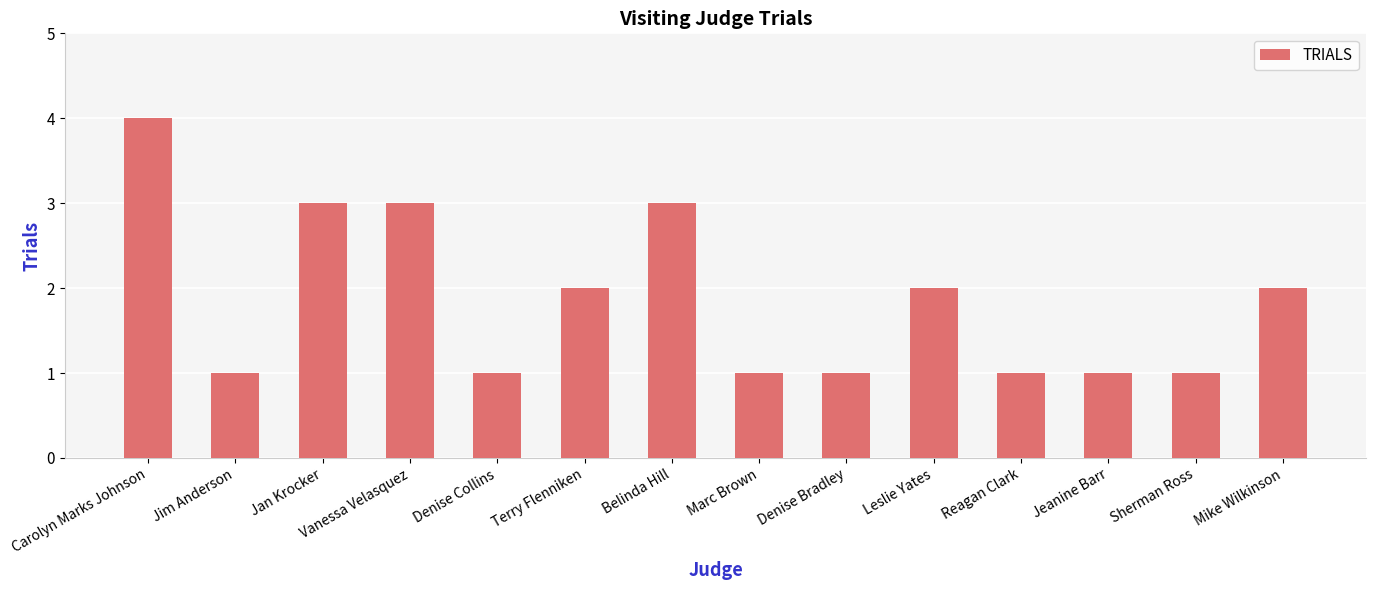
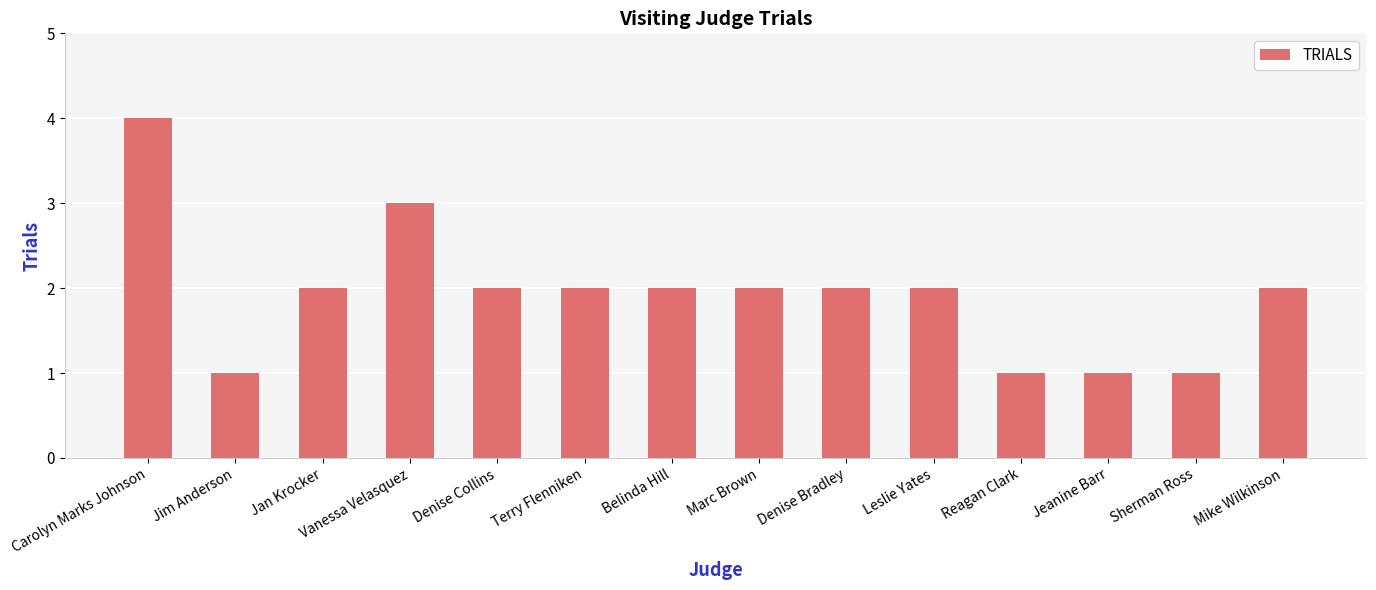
  {
    "Carolyn Marks Johnson": 4,
    "Jim Anderson": 1,
-   "Jan Krocker": 3,
+   "Jan Krocker": 2,
    "Vanessa Velasquez": 3,
-   "Denise Collins": 1,
+   "Denise Collins": 2,
    "Terry Flenniken": 2,
-   "Belinda Hill": 3,
-   "Marc Brown": 1,
-   "Denise Bradley": 1,
+   "Belinda Hill": 2,
+   "Marc Brown": 2,
+   "Denise Bradley": 2,
    "Leslie Yates": 2,
    "Reagan Clark": 1,
    "Jeanine Barr": 1,
    "Sherman Ross": 1,
    "Mike Wilkinson": 2
  }
